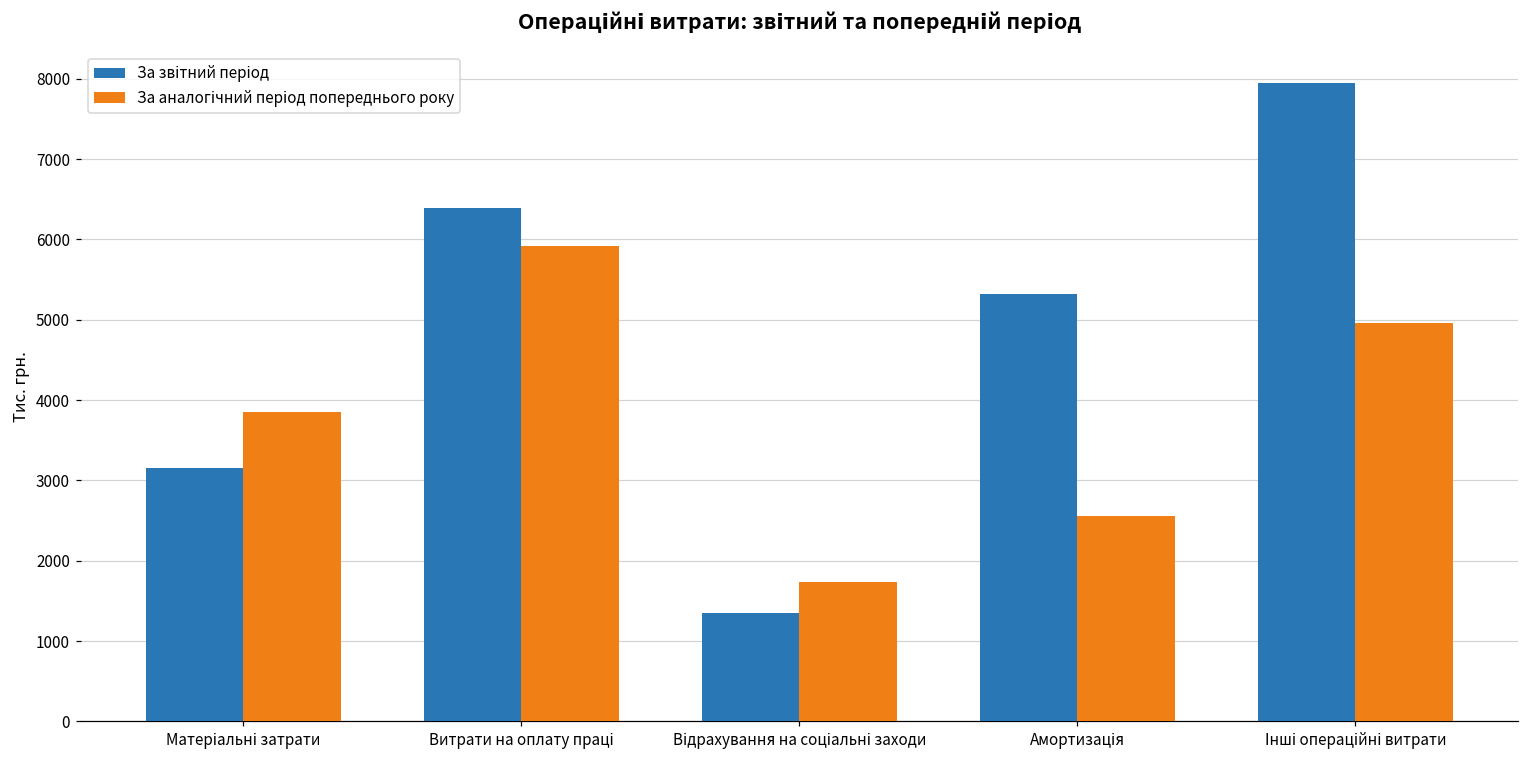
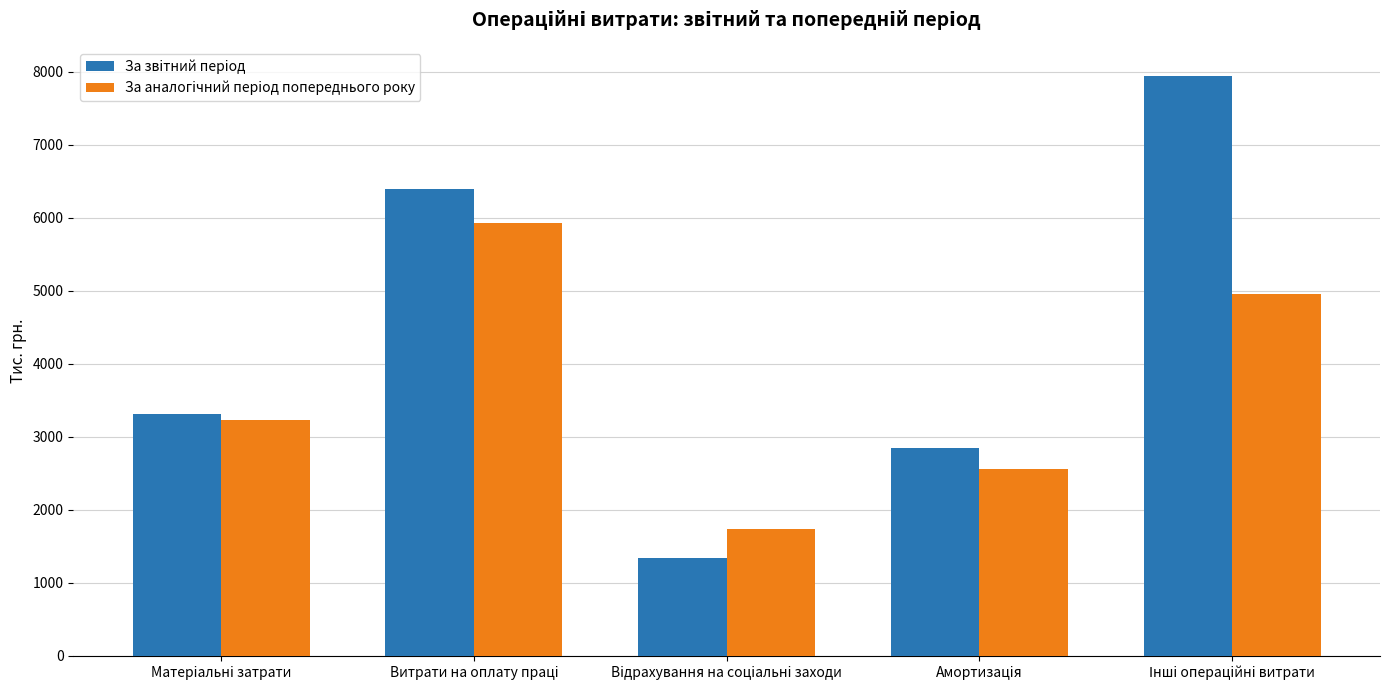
  {
    "За звітний період": {
-     "Матеріальні затрати": 3200,
+     "Матеріальні затрати": 3300,
      "Витрати на оплату праці": 6400,
      "Відрахування на соціальні заходи": 1300,
-     "Амортизація": 5300,
+     "Амортизація": 2800,
      "Інші операційні витрати": 7900
    },
    "За аналогічний період попереднього року": {
-     "Матеріальні затрати": 3900,
+     "Матеріальні затрати": 3200,
      "Витрати на оплату праці": 5900,
      "Відрахування на соціальні заходи": 1700,
      "Амортизація": 2600,
      "Інші операційні витрати": 5000
    }
  }
